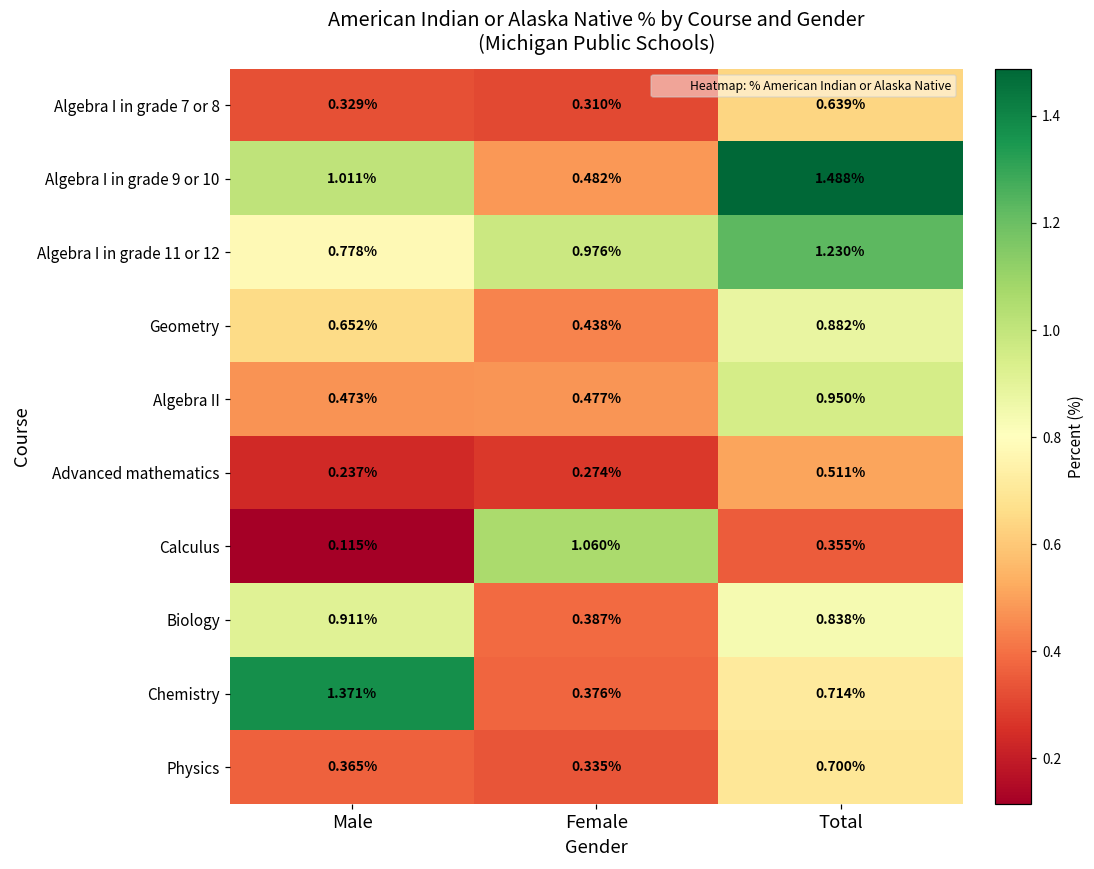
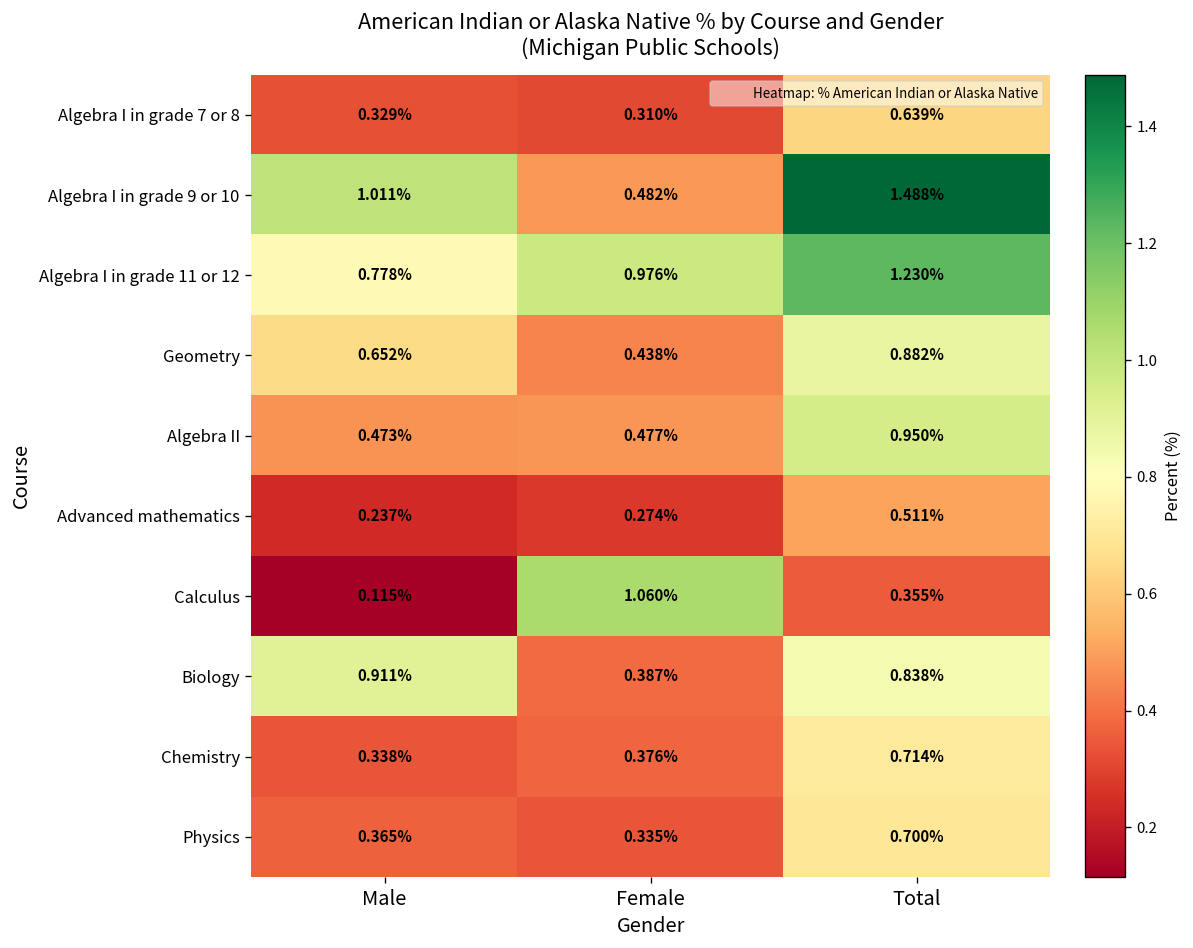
  {
    "Algebra I in grade 7 or 8": {
      "Male": "0.329%",
      "Female": "0.310%",
      "Total": "0.639%"
    },
    "Algebra I in grade 9 or 10": {
      "Male": "1.011%",
      "Female": "0.482%",
      "Total": "1.488%"
    },
    "Algebra I in grade 11 or 12": {
      "Male": "0.778%",
      "Female": "0.976%",
      "Total": "1.230%"
    },
    "Geometry": {
      "Male": "0.652%",
      "Female": "0.438%",
      "Total": "0.882%"
    },
    "Algebra II": {
      "Male": "0.473%",
      "Female": "0.477%",
      "Total": "0.950%"
    },
    "Advanced mathematics": {
      "Male": "0.237%",
      "Female": "0.274%",
      "Total": "0.511%"
    },
    "Calculus": {
      "Male": "0.115%",
      "Female": "1.060%",
      "Total": "0.355%"
    },
    "Biology": {
      "Male": "0.911%",
      "Female": "0.387%",
      "Total": "0.838%"
    },
    "Chemistry": {
-     "Male": "1.371%",
+     "Male": "0.338%",
      "Female": "0.376%",
      "Total": "0.714%"
    },
    "Physics": {
      "Male": "0.365%",
      "Female": "0.335%",
      "Total": "0.700%"
    }
  }
